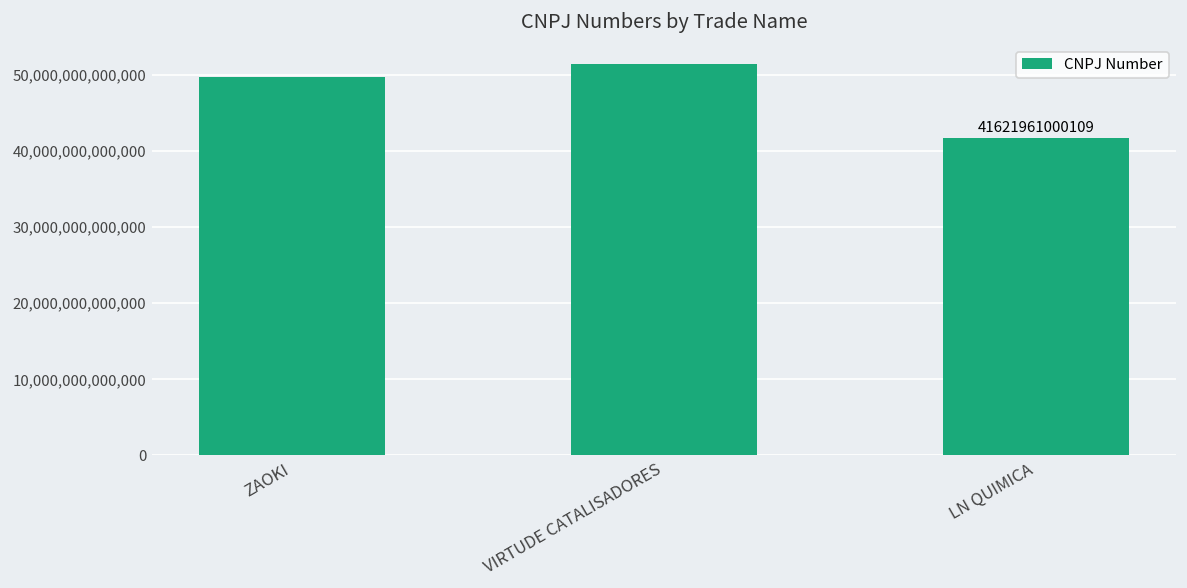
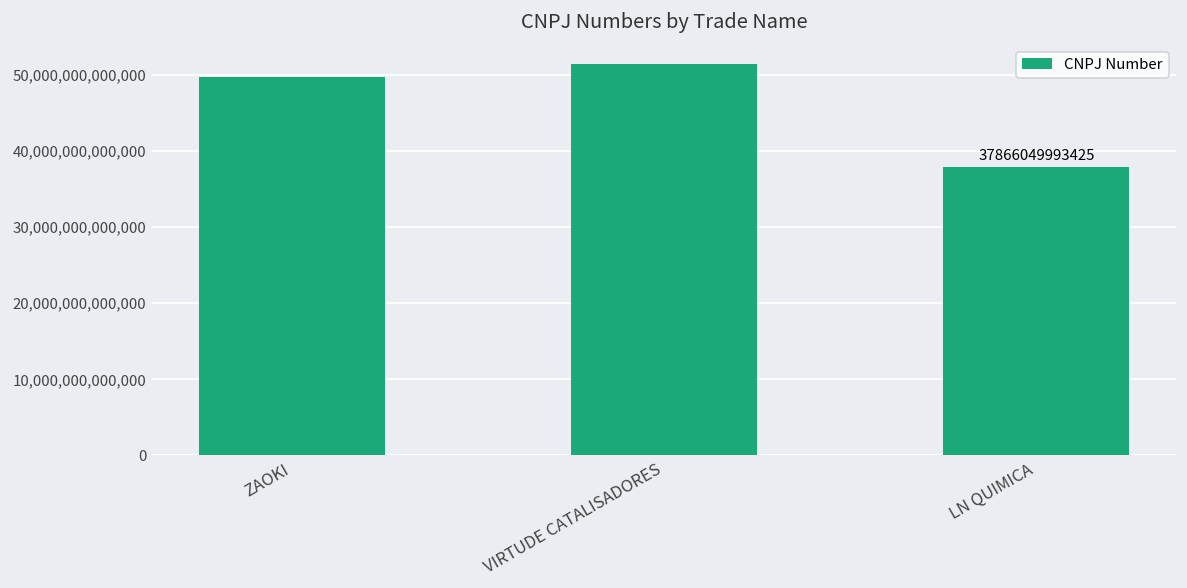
  {
-   "LN QUIMICA": 41621961000109
+   "LN QUIMICA": 37866049993425
  }
